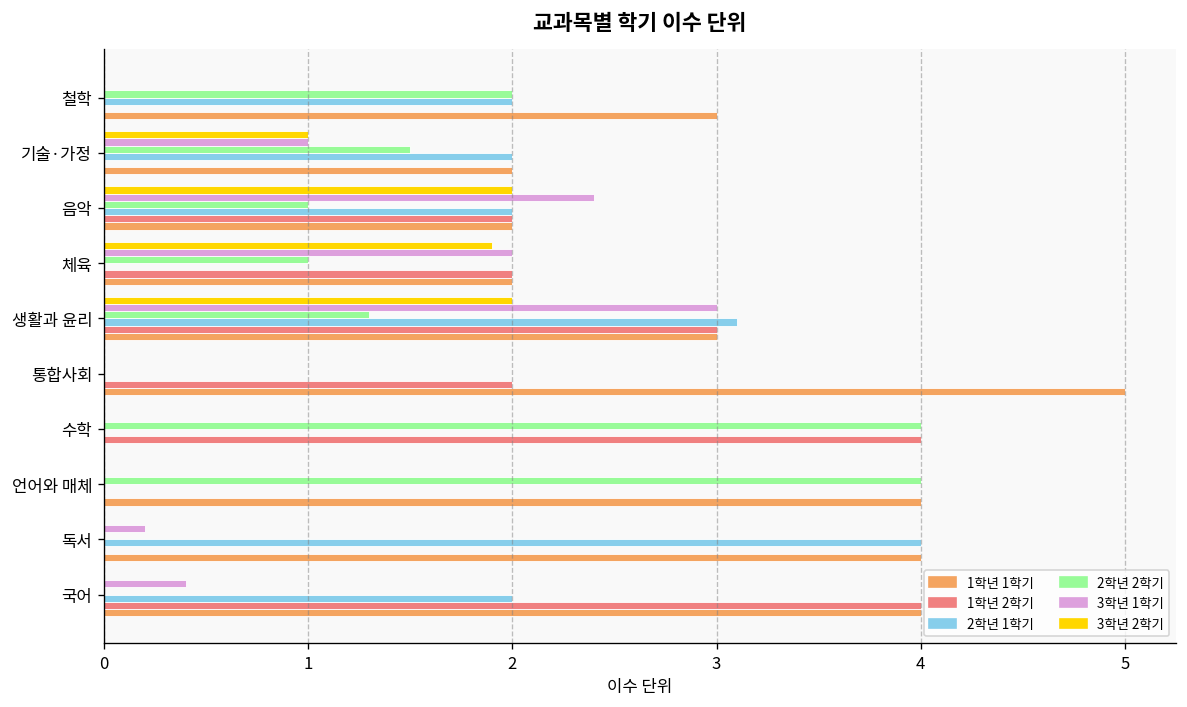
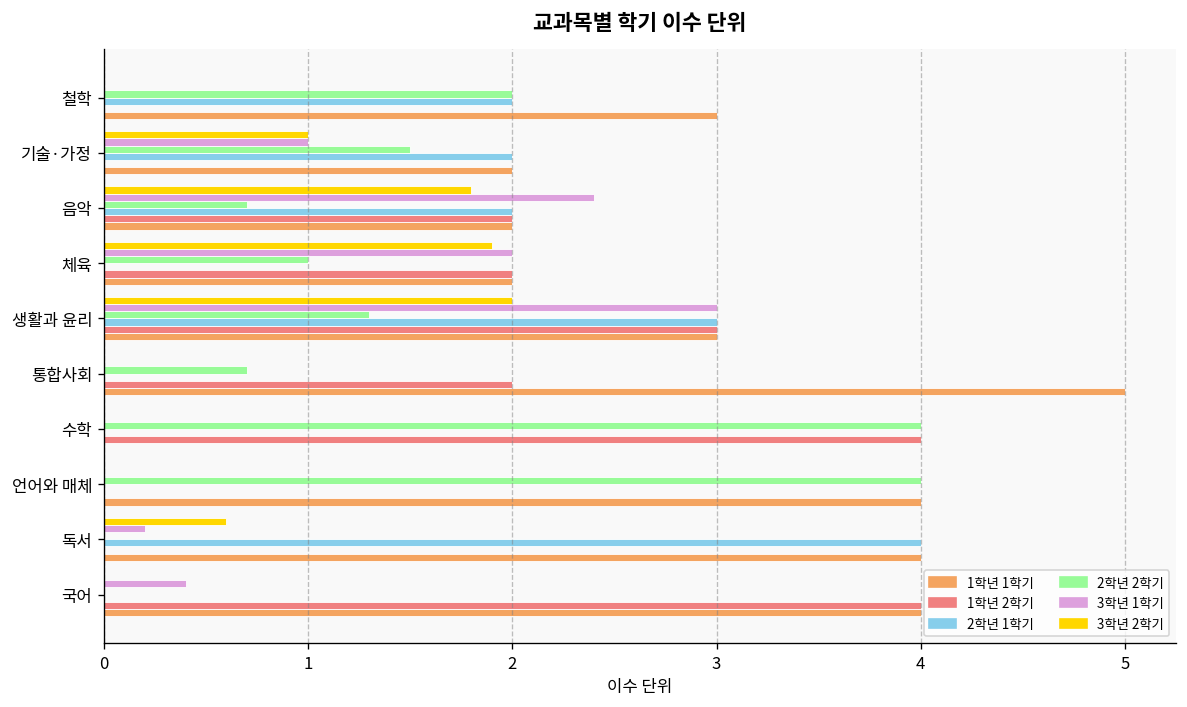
  {
    "2학년 1학기": {
      "철학": 2.0,
      "기술·가정": 2.0,
      "음악": 2.0,
      "체육": 0.0,
-     "생활과 윤리": 3.1,
+     "생활과 윤리": 3.0,
      "통합사회": 0.0,
      "수학": 0.0,
      "언어와 매체": 0.0,
      "독서": 4.0,
-     "국어": 2
+     "국어": 0
    },
    "2학년 2학기": {
      "철학": 2.0,
      "기술·가정": 1.5,
-     "음악": 1.0,
+     "음악": 0.7,
      "체육": 1.0,
      "생활과 윤리": 1.3,
-     "통합사회": 0.0,
+     "통합사회": 0.7,
      "수학": 4.0,
      "언어와 매체": 4.0,
      "독서": 0.0,
      "국어": 0.0
    },
    "3학년 1학기": {
      "철학": 0.0,
      "기술·가정": 1.0,
      "음악": 2.4,
      "체육": 2.0,
      "생활과 윤리": 3.0,
      "통합사회": 0.0,
      "수학": 0.0,
      "언어와 매체": 0.0,
      "독서": 0.2,
      "국어": 0.4
    },
    "3학년 2학기": {
      "철학": 0.0,
      "기술·가정": 1.0,
-     "음악": 2.0,
+     "음악": 1.8,
      "체육": 1.9,
      "생활과 윤리": 2.0,
      "통합사회": 0.0,
      "수학": 0.0,
      "언어와 매체": 0.0,
-     "독서": 0.0,
+     "독서": 0.6,
      "국어": 0.0
    }
  }
